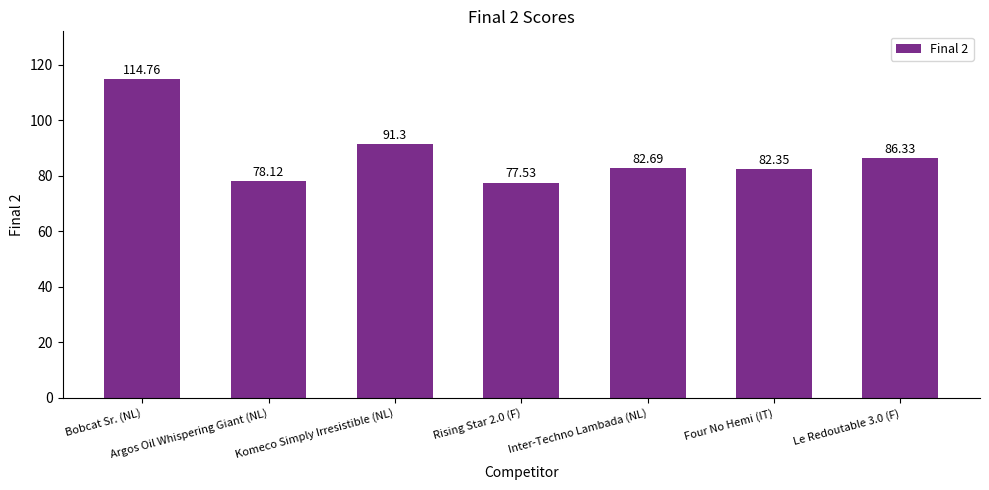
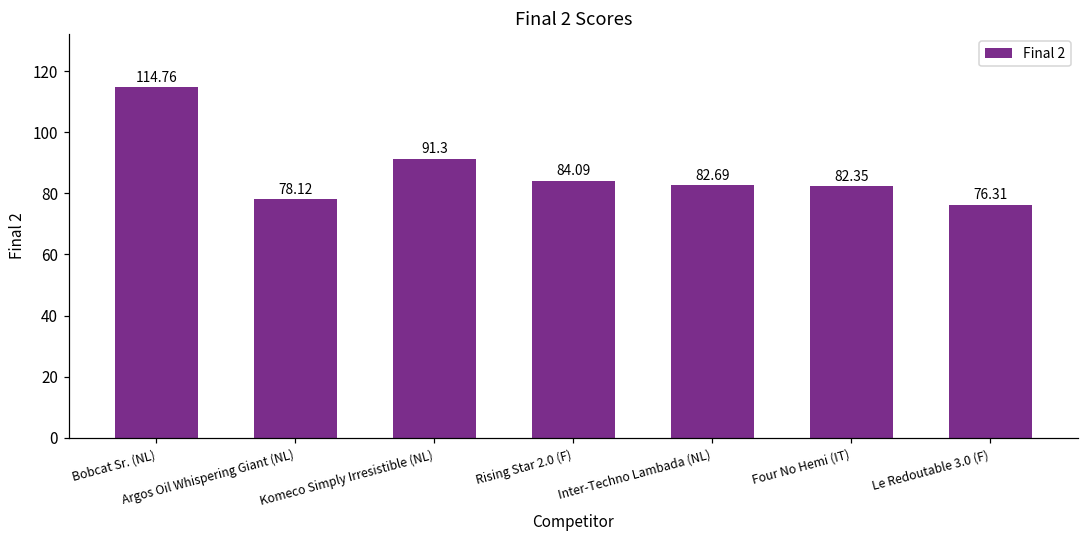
  {
    "Bobcat Sr. (NL)": 114.76,
    "Argos Oil Whispering Giant (NL)": 78.12,
    "Komeco Simply Irresistible (NL)": 91.3,
-   "Rising Star 2.0 (F)": 77.53,
+   "Rising Star 2.0 (F)": 84.09,
    "Inter-Techno Lambada (NL)": 82.69,
    "Four No Hemi (IT)": 82.35,
-   "Le Redoutable 3.0 (F)": 86.33
+   "Le Redoutable 3.0 (F)": 76.31
  }
